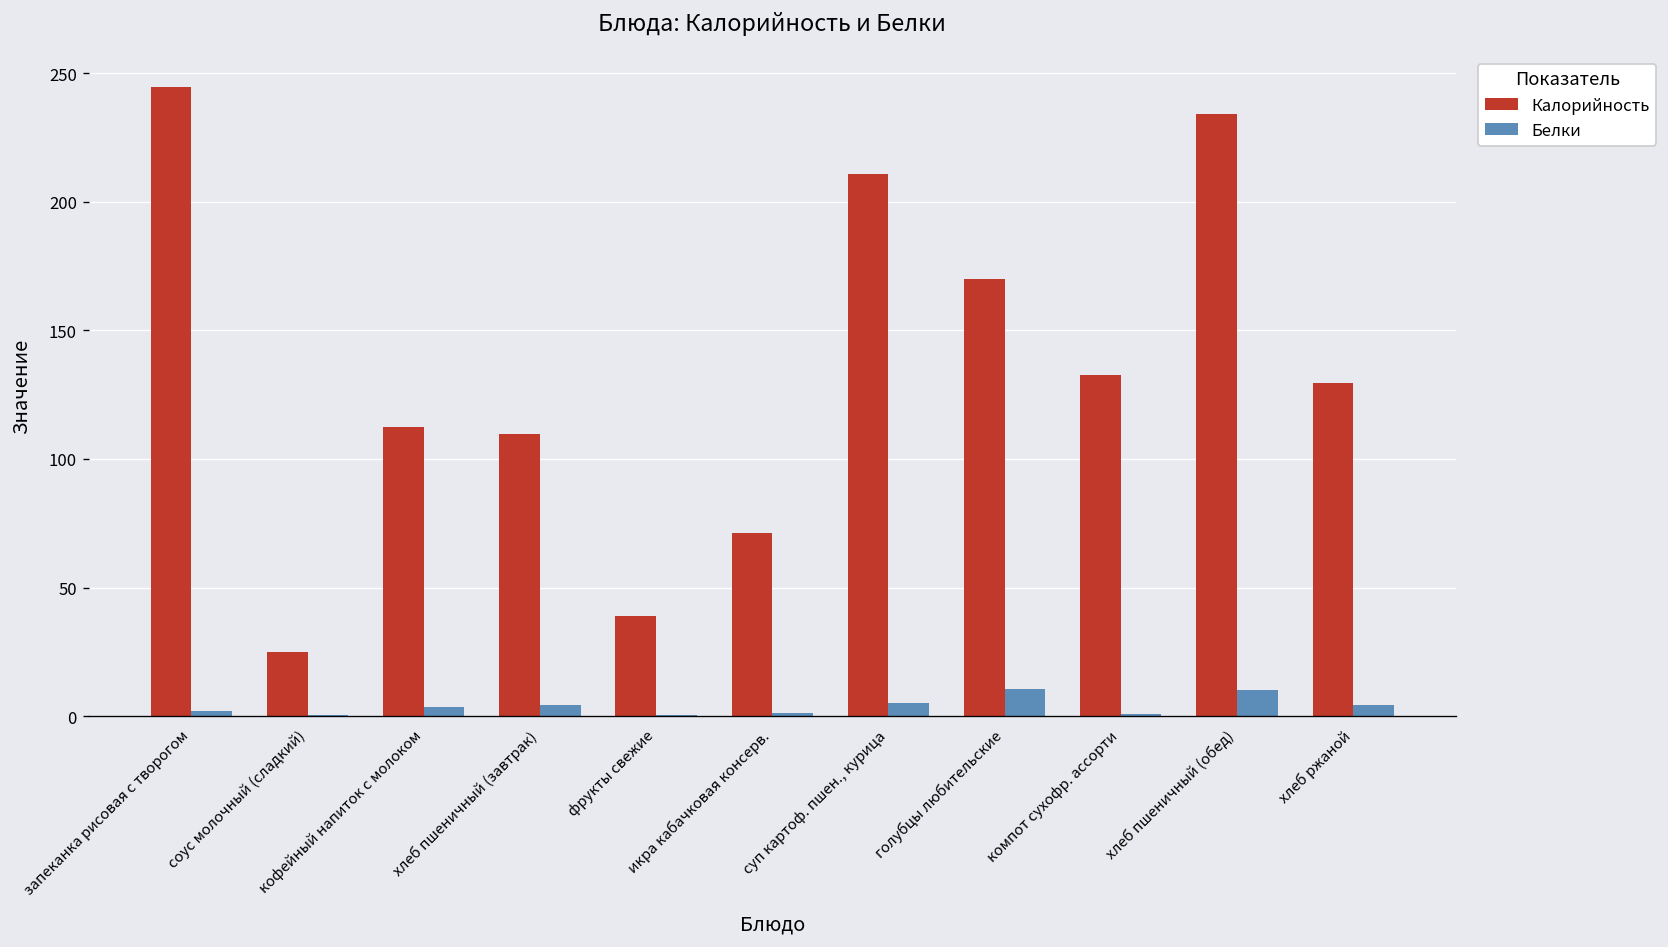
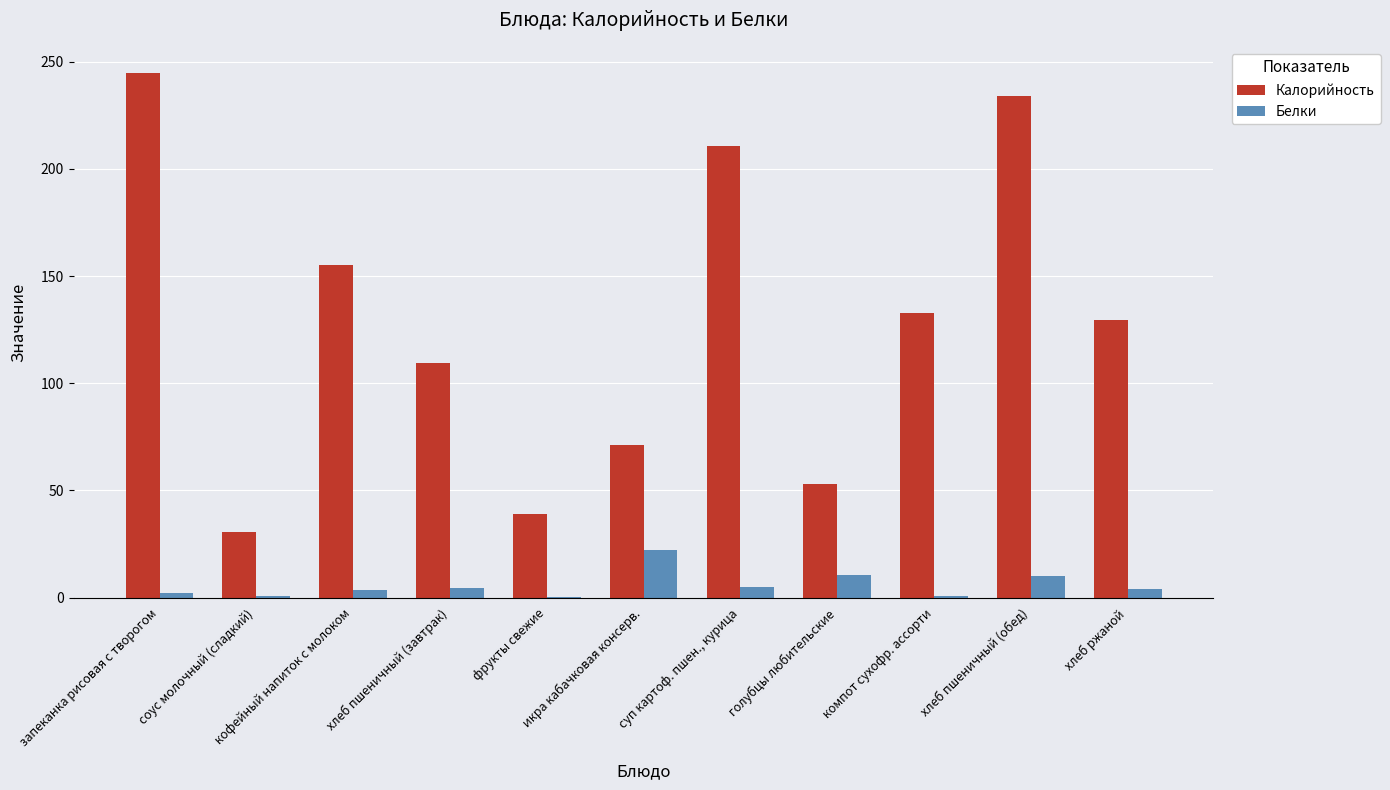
  {
    "Калорийность": {
      "запеканка рисовая с творогом": 245,
-     "соус молочный (сладкий)": 25,
-     "кофейный напиток с молоком": 113,
+     "соус молочный (сладкий)": 30,
+     "кофейный напиток с молоком": 155,
      "хлеб пшеничный (завтрак)": 110,
      "фрукты свежие": 39,
      "икра кабачковая консерв.": 71,
      "суп картоф. пшен., курица": 211,
-     "голубцы любительские": 170,
+     "голубцы любительские": 53,
      "компот сухофр. ассорти": 133,
      "хлеб пшеничный (обед)": 234,
      "хлеб ржаной": 130
    },
    "Белки": {
      "запеканка рисовая с творогом": 2,
      "кофейный напиток с молоком": 4,
      "хлеб пшеничный (завтрак)": 4,
-     "икра кабачковая консерв.": 1,
+     "икра кабачковая консерв.": 22,
      "суп картоф. пшен., курица": 5,
      "голубцы любительские": 11,
      "хлеб пшеничный (обед)": 10,
      "хлеб ржаной": 4
    }
  }
